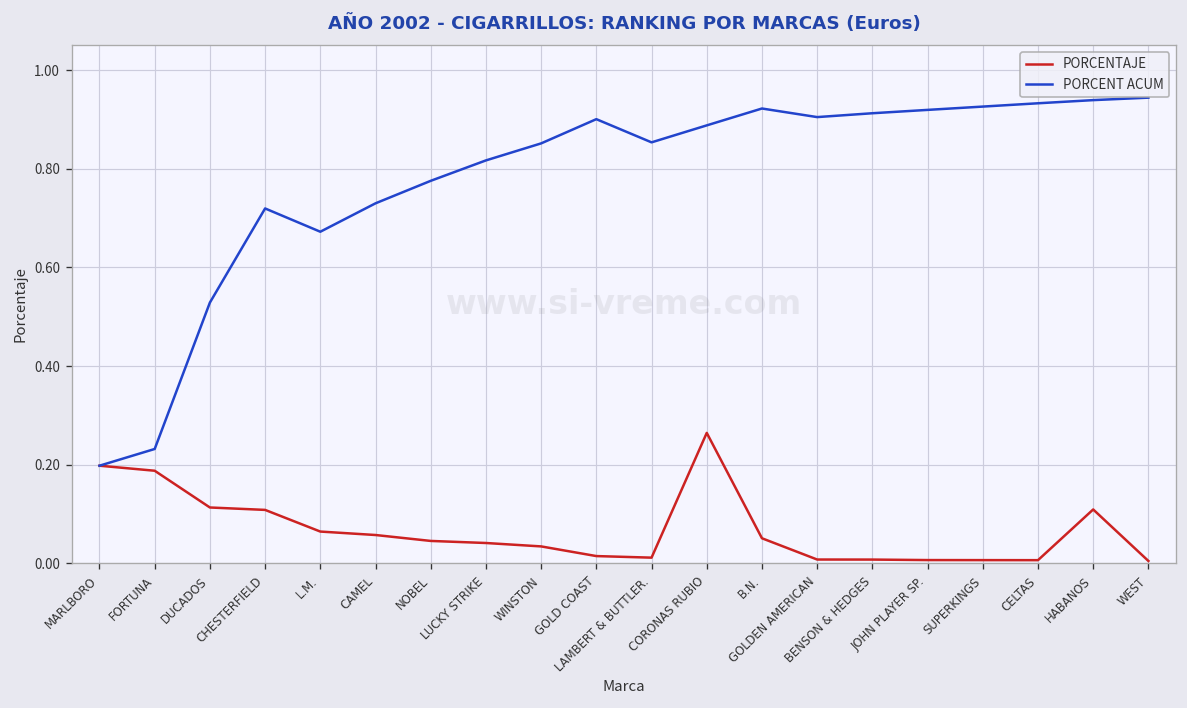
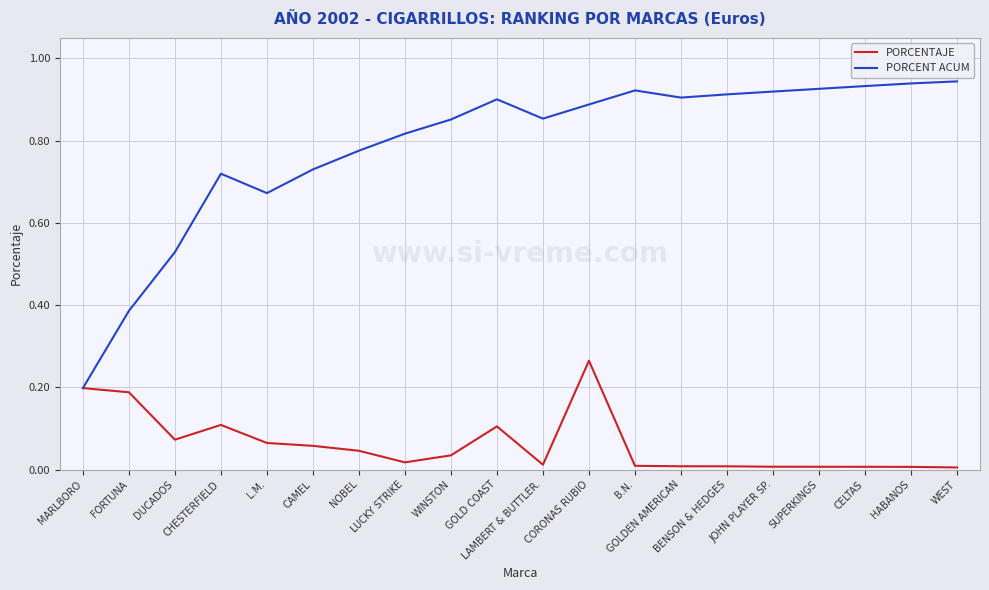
  {
    "PORCENTAJE": {
      "FORTUNA": 0.19,
-     "DUCADOS": 0.11,
+     "DUCADOS": 0.07,
      "CHESTERFIELD": 0.11,
      "L.M.": 0.06,
      "CAMEL": 0.06,
      "NOBEL": 0.05,
-     "LUCKY STRIKE": 0.04,
+     "LUCKY STRIKE": 0.02,
      "WINSTON": 0.03,
-     "GOLD COAST": 0.01,
+     "GOLD COAST": 0.10,
      "LAMBERT & BUTTLER.": 0.01,
      "CORONAS RUBIO": 0.26,
-     "B.N.": 0.05,
+     "B.N.": 0.01,
      "GOLDEN AMERICAN": 0.01,
      "BENSON & HEDGES": 0.01,
      "JOHN PLAYER SP.": 0.01,
      "SUPERKINGS": 0.01,
      "CELTAS": 0.01,
-     "HABANOS": 0.11,
+     "HABANOS": 0.01,
      "WEST": 0.01
    },
    "PORCENT ACUM": {
-     "FORTUNA": 0.23,
+     "FORTUNA": 0.39,
      "DUCADOS": 0.53,
      "CHESTERFIELD": 0.72,
      "L.M.": 0.67,
      "CAMEL": 0.73,
      "NOBEL": 0.78,
      "LUCKY STRIKE": 0.82,
      "WINSTON": 0.85,
      "GOLD COAST": 0.90,
      "LAMBERT & BUTTLER.": 0.85,
      "CORONAS RUBIO": 0.89,
      "B.N.": 0.92,
      "GOLDEN AMERICAN": 0.90,
      "BENSON & HEDGES": 0.91,
      "JOHN PLAYER SP.": 0.92,
      "SUPERKINGS": 0.93,
      "CELTAS": 0.93,
      "HABANOS": 0.94,
      "WEST": 0.94
    }
  }
